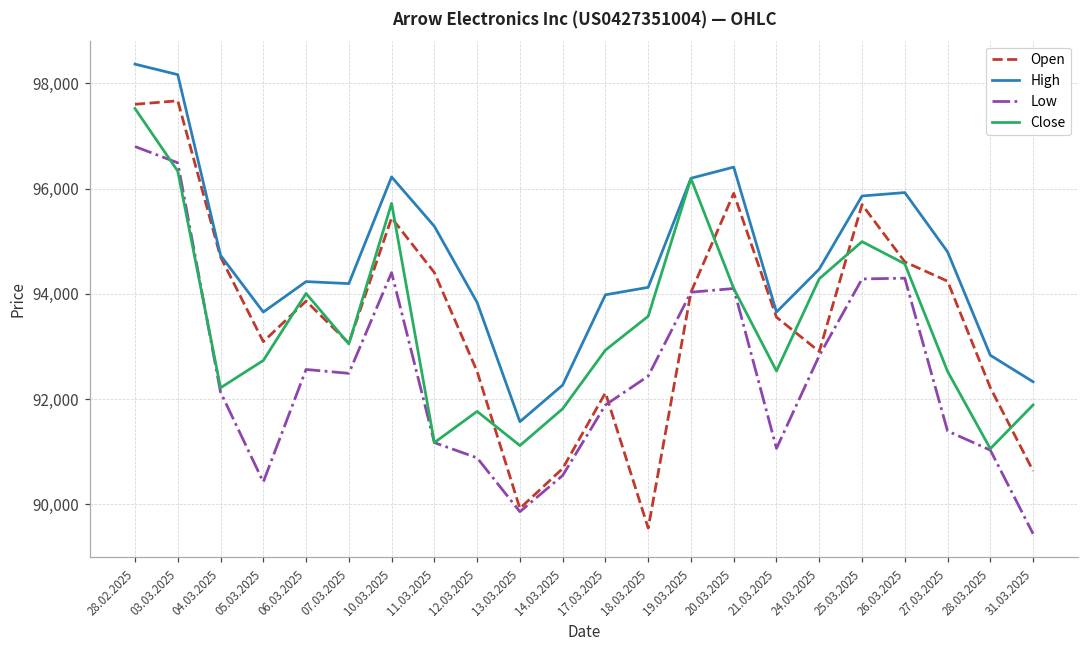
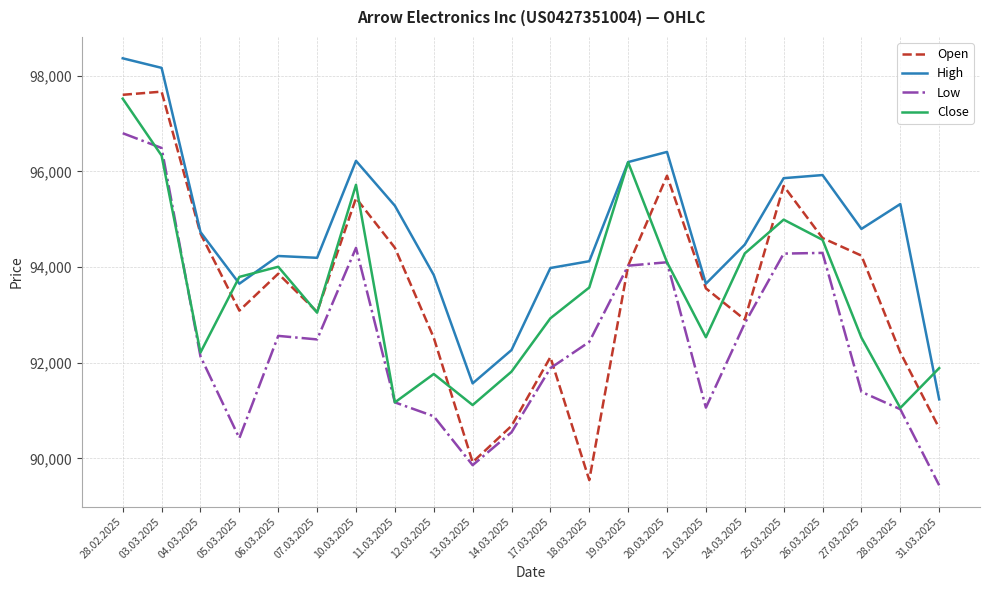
  {
    "Open": {
      "28.02.2025": "97,600",
      "03.03.2025": "97,700",
      "05.03.2025": "93,100",
      "06.03.2025": "93,900",
      "10.03.2025": "95,400",
      "11.03.2025": "94,400",
      "12.03.2025": "92,500",
      "13.03.2025": "89,900",
      "14.03.2025": "90,700",
      "17.03.2025": "92,100",
      "18.03.2025": "89,500",
      "20.03.2025": "95,900",
      "21.03.2025": "93,600",
      "24.03.2025": "92,900",
      "25.03.2025": "95,700",
      "27.03.2025": "94,200",
      "28.03.2025": "92,200",
      "31.03.2025": "90,600"
    },
    "High": {
      "28.02.2025": "98,400",
      "03.03.2025": "98,200",
      "05.03.2025": "93,700",
      "06.03.2025": "94,200",
      "07.03.2025": "94,200",
      "10.03.2025": "96,200",
      "11.03.2025": "95,300",
      "12.03.2025": "93,800",
      "13.03.2025": "91,600",
      "14.03.2025": "92,300",
      "17.03.2025": "94,000",
      "18.03.2025": "94,100",
      "20.03.2025": "96,400",
      "21.03.2025": "93,700",
      "24.03.2025": "94,500",
      "25.03.2025": "95,900",
      "26.03.2025": "95,900",
      "27.03.2025": "94,800",
-     "28.03.2025": "92,800",
-     "31.03.2025": "92,300"
+     "28.03.2025": "95,300",
+     "31.03.2025": "91,200"
    },
    "Low": {
      "28.02.2025": "96,800",
      "03.03.2025": "96,500",
      "04.03.2025": "92,100",
      "05.03.2025": "90,400",
      "06.03.2025": "92,600",
      "07.03.2025": "92,500",
      "10.03.2025": "94,400",
      "12.03.2025": "90,900",
      "13.03.2025": "89,900",
      "14.03.2025": "90,500",
      "17.03.2025": "91,900",
      "18.03.2025": "92,400",
      "21.03.2025": "91,100",
      "24.03.2025": "92,800",
      "25.03.2025": "94,300",
      "26.03.2025": "94,300",
      "27.03.2025": "91,400",
      "31.03.2025": "89,400"
    },
    "Close": {
      "28.02.2025": "97,500",
      "03.03.2025": "96,300",
      "04.03.2025": "92,200",
-     "05.03.2025": "92,700",
+     "05.03.2025": "93,800",
      "06.03.2025": "94,000",
      "10.03.2025": "95,700",
      "12.03.2025": "91,800",
      "13.03.2025": "91,100",
      "14.03.2025": "91,800",
      "17.03.2025": "92,900",
      "18.03.2025": "93,600",
      "21.03.2025": "92,500",
      "24.03.2025": "94,300",
      "25.03.2025": "95,000",
      "27.03.2025": "92,500",
      "31.03.2025": "91,900"
    }
  }
